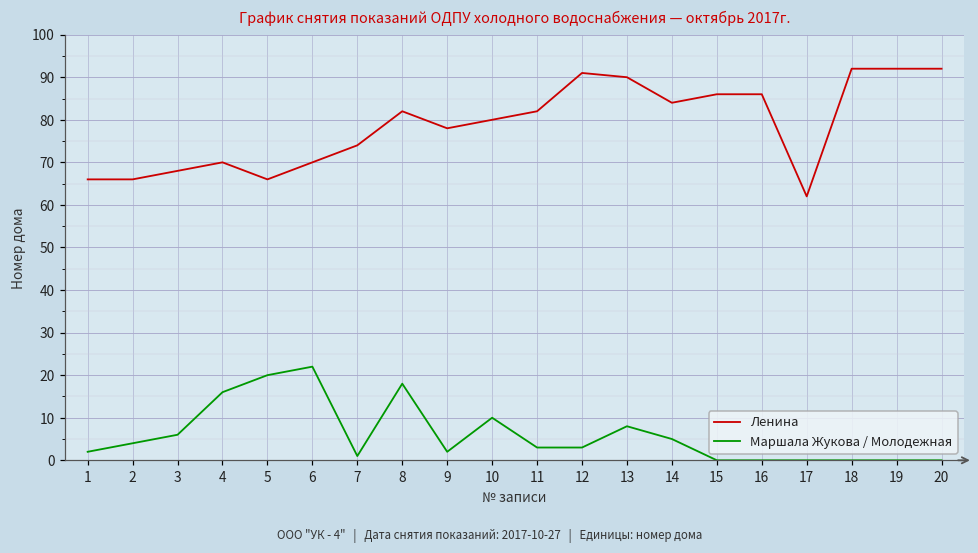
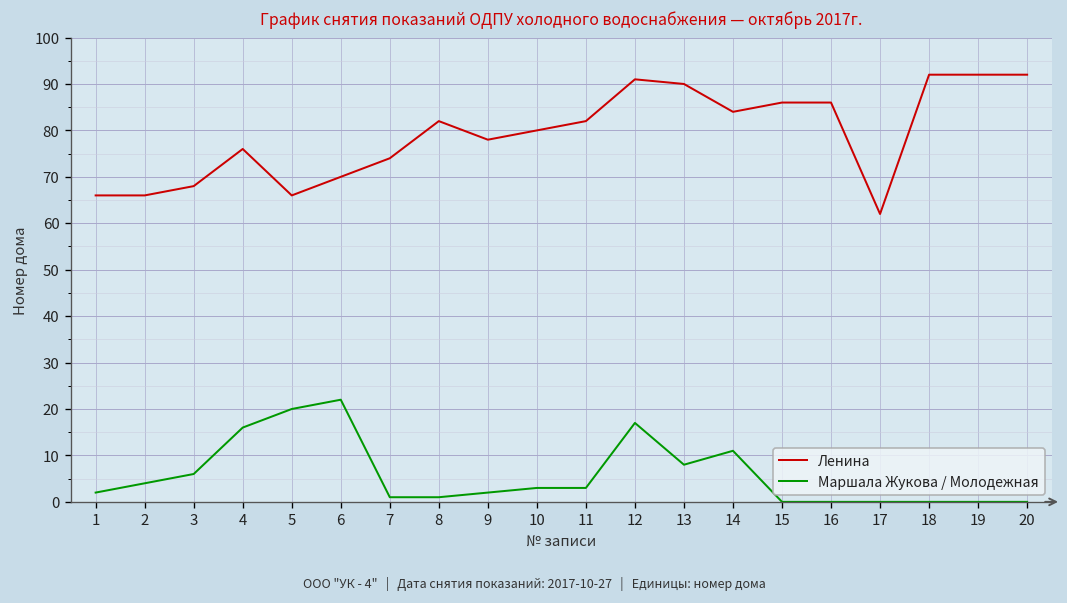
  {
    "Ленина": {
      "1": 66,
      "2": 66,
      "3": 68,
-     "4": 70,
+     "4": 76,
      "5": 66,
      "6": 70,
      "7": 74,
      "8": 82,
      "9": 78,
      "10": 80,
      "11": 82,
      "12": 91,
      "13": 90,
      "14": 84,
      "15": 86,
      "16": 86,
      "17": 62,
      "18": 92,
      "19": 92,
      "20": 92
    },
    "Маршала Жукова / Молодежная": {
      "1": 2,
      "2": 4,
      "3": 6,
      "4": 16,
      "5": 20,
      "6": 22,
      "7": 1,
-     "8": 18,
+     "8": 1,
      "9": 2,
-     "10": 10,
+     "10": 3,
      "11": 3,
-     "12": 3,
+     "12": 17,
      "13": 8,
-     "14": 5,
+     "14": 11,
      "15": 0,
      "16": 0,
      "17": 0,
      "18": 0,
      "19": 0,
      "20": 0
    }
  }
